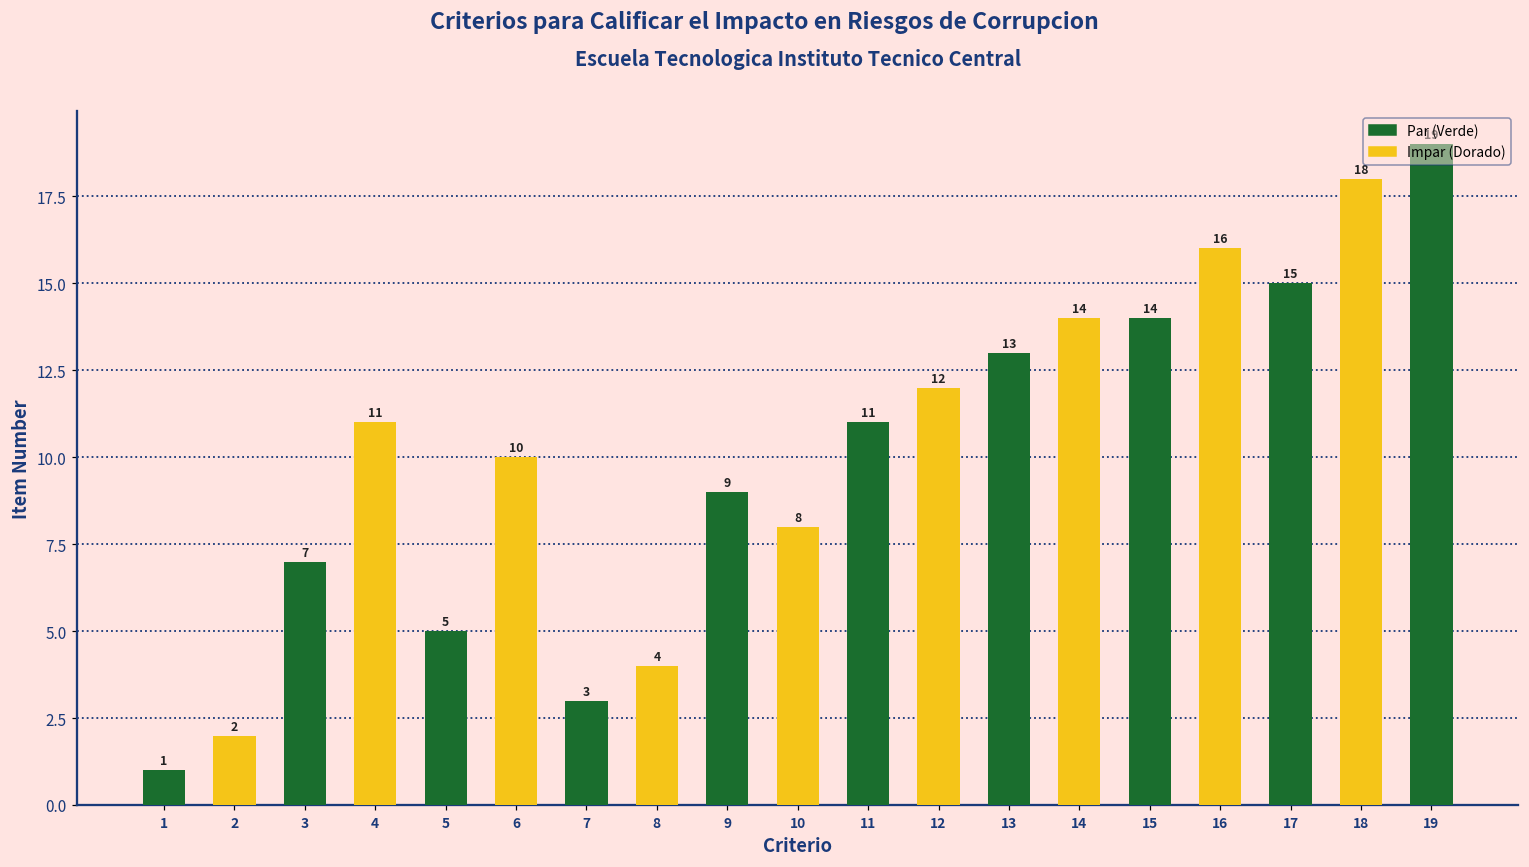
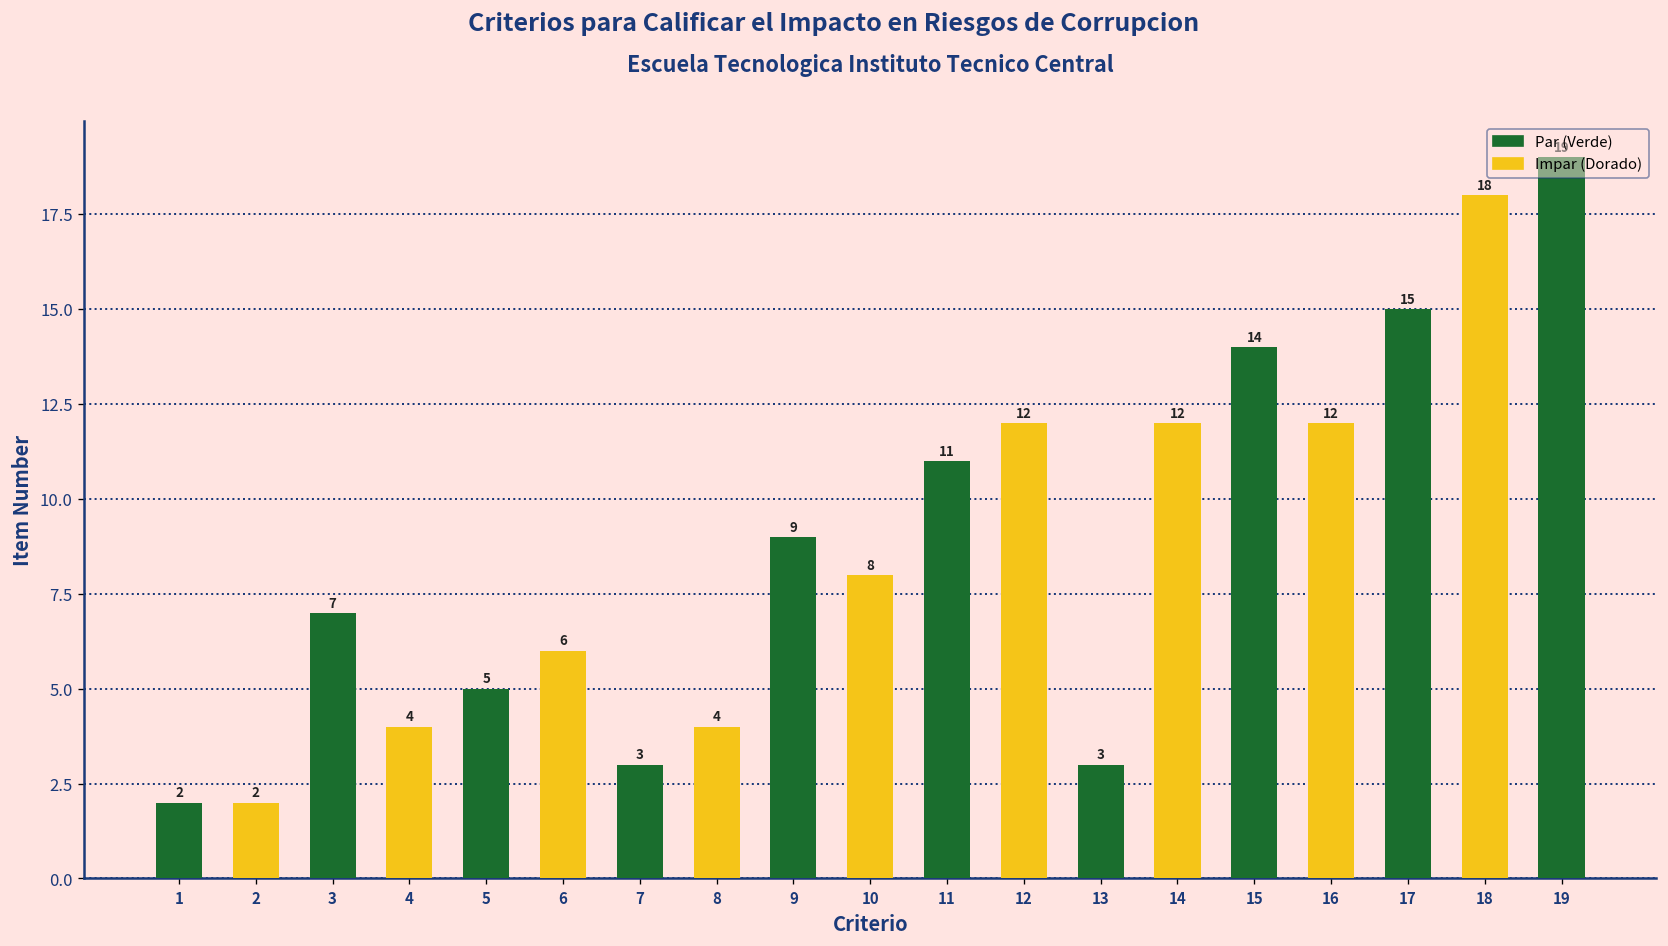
  {
-   "1": 1,
+   "1": 2,
    "2": 2,
    "3": 7,
-   "4": 11,
+   "4": 4,
    "5": 5,
-   "6": 10,
+   "6": 6,
    "7": 3,
    "8": 4,
    "9": 9,
    "10": 8,
    "11": 11,
    "12": 12,
-   "13": 13,
-   "14": 14,
+   "13": 3,
+   "14": 12,
    "15": 14,
-   "16": 16,
+   "16": 12,
    "17": 15
  }
